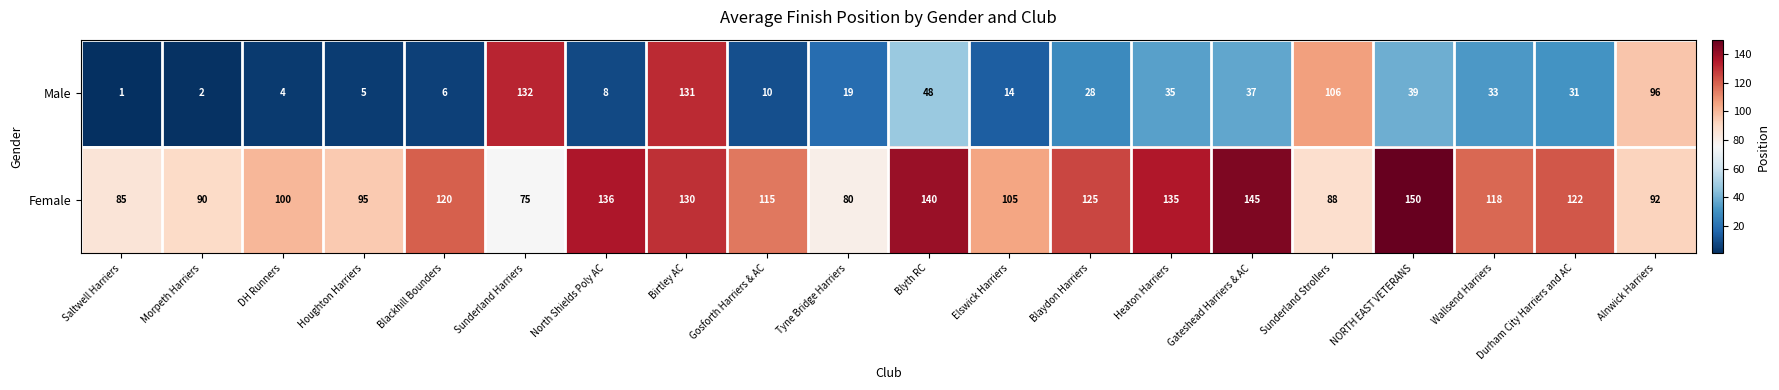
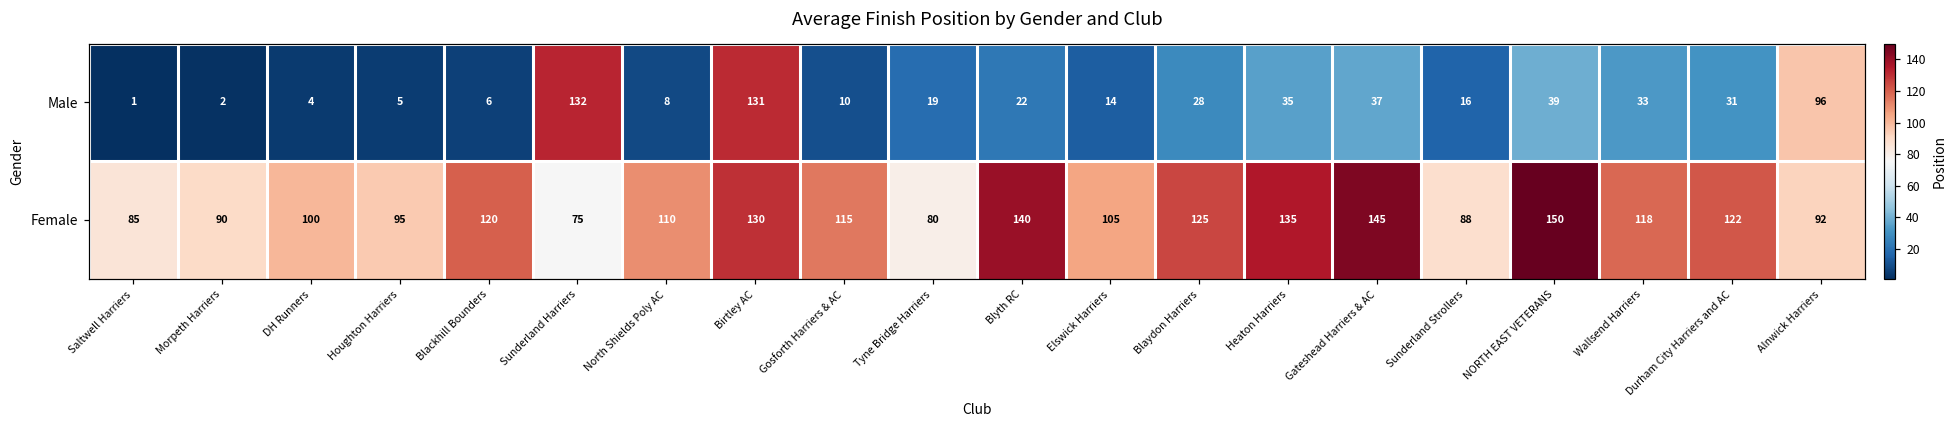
  {
    "Male": {
      "Saltwell Harriers": 1,
      "Morpeth Harriers": 2,
      "DH Runners": 4,
      "Houghton Harriers": 5,
      "Blackhill Bounders": 6,
      "Sunderland Harriers": 132,
      "North Shields Poly AC": 8,
      "Birtley AC": 131,
      "Gosforth Harriers & AC": 10,
      "Tyne Bridge Harriers": 19,
-     "Blyth RC": 48,
+     "Blyth RC": 22,
      "Elswick Harriers": 14,
      "Blaydon Harriers": 28,
      "Heaton Harriers": 35,
      "Gateshead Harriers & AC": 37,
-     "Sunderland Strollers": 106,
+     "Sunderland Strollers": 16,
      "NORTH EAST VETERANS": 39,
      "Wallsend Harriers": 33,
      "Durham City Harriers and AC": 31,
      "Alnwick Harriers": 96
    },
    "Female": {
      "Saltwell Harriers": 85,
      "Morpeth Harriers": 90,
      "DH Runners": 100,
      "Houghton Harriers": 95,
      "Blackhill Bounders": 120,
      "Sunderland Harriers": 75,
-     "North Shields Poly AC": 136,
+     "North Shields Poly AC": 110,
      "Birtley AC": 130,
      "Gosforth Harriers & AC": 115,
      "Tyne Bridge Harriers": 80,
      "Blyth RC": 140,
      "Elswick Harriers": 105,
      "Blaydon Harriers": 125,
      "Heaton Harriers": 135,
      "Gateshead Harriers & AC": 145,
      "Sunderland Strollers": 88,
      "NORTH EAST VETERANS": 150,
      "Wallsend Harriers": 118,
      "Durham City Harriers and AC": 122,
      "Alnwick Harriers": 92
    }
  }
